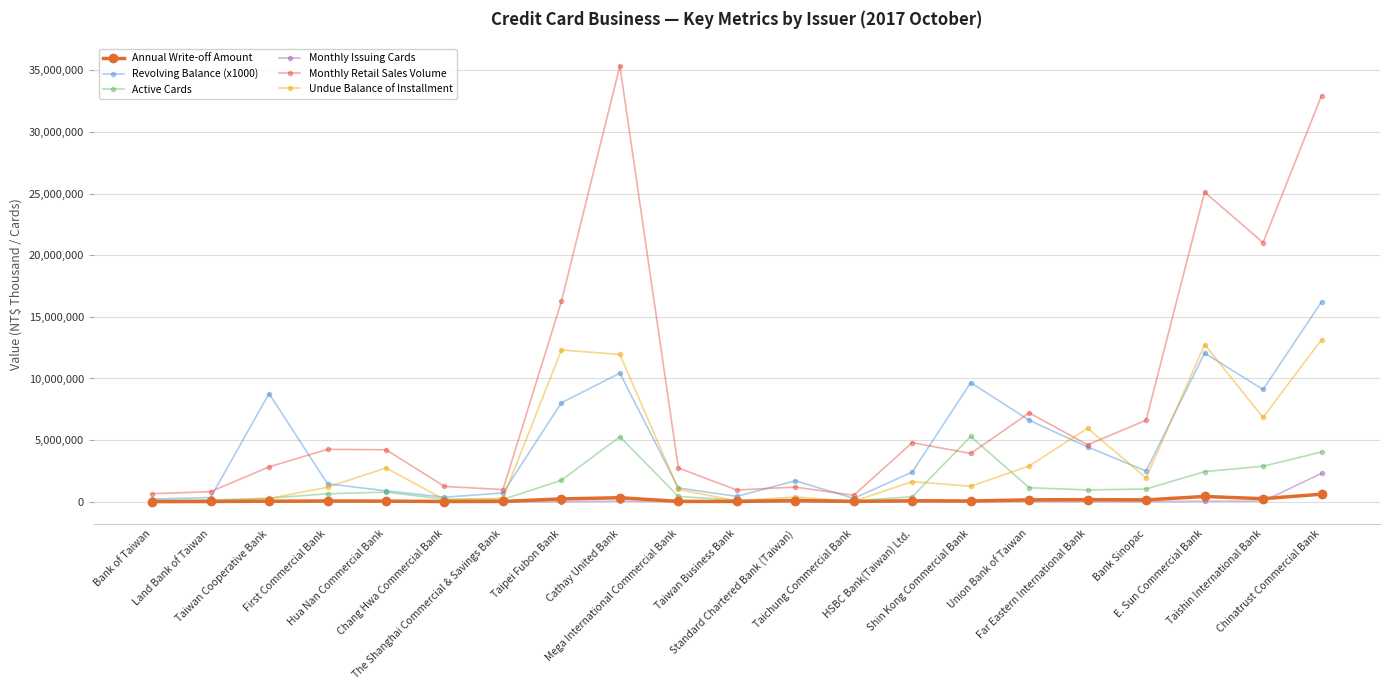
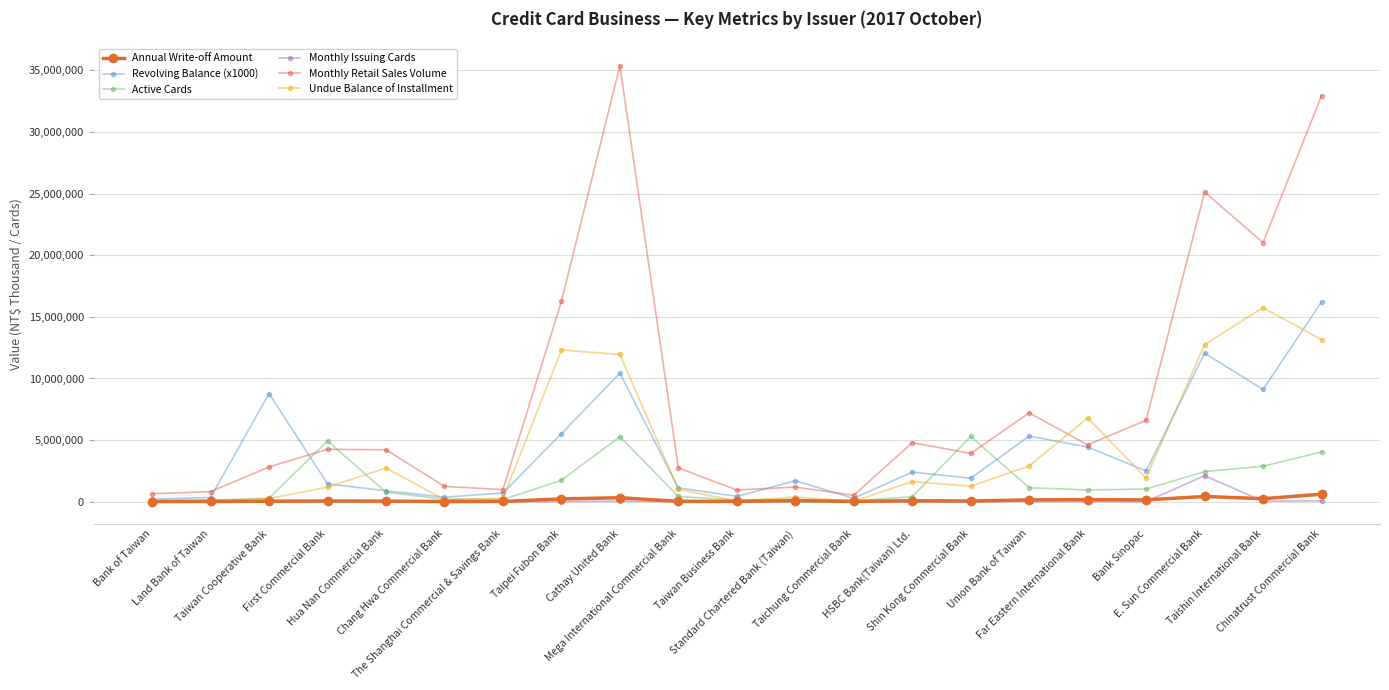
  {
    "Revolving Balance (x1000)": {
      "Taiwan Cooperative Bank": "8,800,000",
      "First Commercial Bank": "1,500,000",
      "The Shanghai Commercial & Savings Bank": "700,000",
-     "Taipei Fubon Bank": "8,000,000",
+     "Taipei Fubon Bank": "5,500,000",
      "Cathay United Bank": "10,400,000",
      "Taiwan Business Bank": "400,000",
      "Standard Chartered Bank (Taiwan)": "1,700,000",
      "HSBC Bank(Taiwan) Ltd.": "2,400,000",
-     "Shin Kong Commercial Bank": "9,700,000",
-     "Union Bank of Taiwan": "6,600,000",
+     "Shin Kong Commercial Bank": "1,900,000",
+     "Union Bank of Taiwan": "5,300,000",
      "Bank Sinopac": "2,500,000",
      "E. Sun Commercial Bank": "12,100,000",
      "Taishin International Bank": "9,100,000",
      "Chinatrust Commercial Bank": "16,200,000"
    },
    "Active Cards": {
-     "First Commercial Bank": "600,000",
+     "First Commercial Bank": "4,900,000",
      "Taipei Fubon Bank": "1,700,000",
      "Cathay United Bank": "5,300,000",
      "Mega International Commercial Bank": "400,000",
      "HSBC Bank(Taiwan) Ltd.": "400,000",
      "Shin Kong Commercial Bank": "5,300,000",
      "Union Bank of Taiwan": "1,100,000",
      "Far Eastern International Bank": "1,000,000",
      "Bank Sinopac": "1,000,000",
      "E. Sun Commercial Bank": "2,400,000",
      "Taishin International Bank": "2,900,000",
      "Chinatrust Commercial Bank": "4,000,000"
    },
    "Monthly Issuing Cards": {
      "Taipei Fubon Bank": "0",
      "Cathay United Bank": "0",
-     "E. Sun Commercial Bank": "0",
-     "Chinatrust Commercial Bank": "2,300,000"
+     "E. Sun Commercial Bank": "2,100,000",
+     "Chinatrust Commercial Bank": "100,000"
    },
    "Undue Balance of Installment": {
      "First Commercial Bank": "1,200,000",
      "Hua Nan Commercial Bank": "2,700,000",
      "Taipei Fubon Bank": "12,300,000",
      "Cathay United Bank": "11,900,000",
      "HSBC Bank(Taiwan) Ltd.": "1,600,000",
      "Shin Kong Commercial Bank": "1,300,000",
      "Union Bank of Taiwan": "2,900,000",
-     "Far Eastern International Bank": "6,000,000",
+     "Far Eastern International Bank": "6,800,000",
      "Bank Sinopac": "1,900,000",
      "E. Sun Commercial Bank": "12,800,000",
-     "Taishin International Bank": "6,800,000",
+     "Taishin International Bank": "15,800,000",
      "Chinatrust Commercial Bank": "13,200,000"
    }
  }
